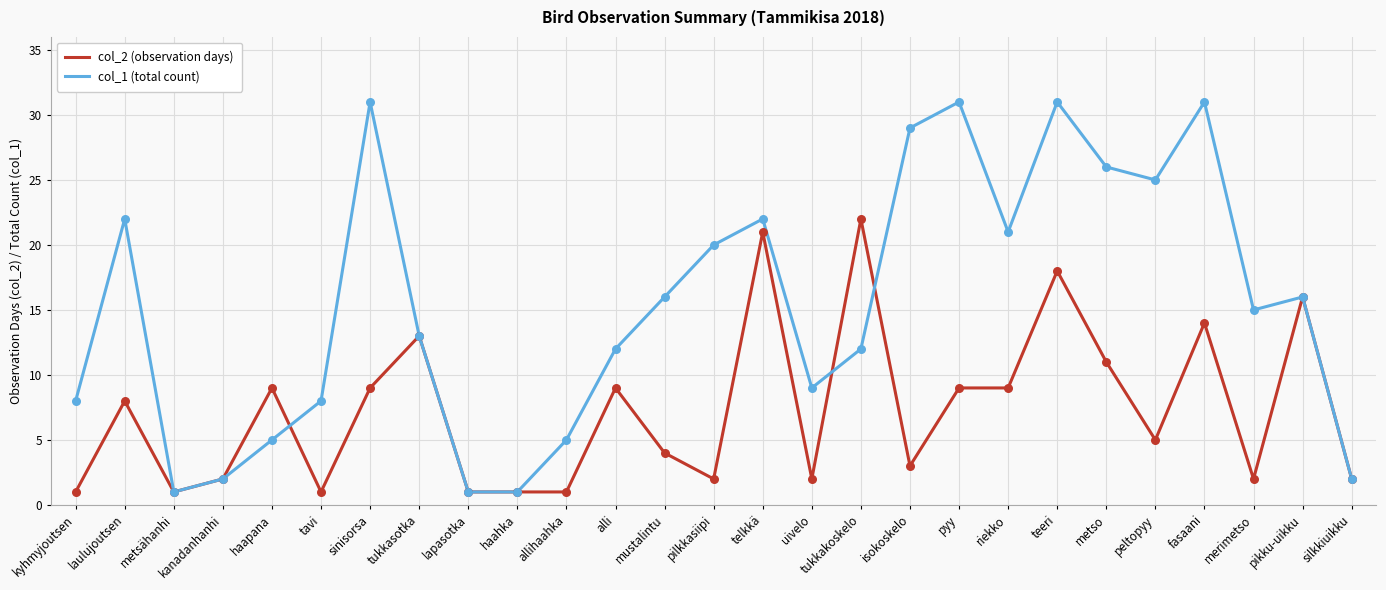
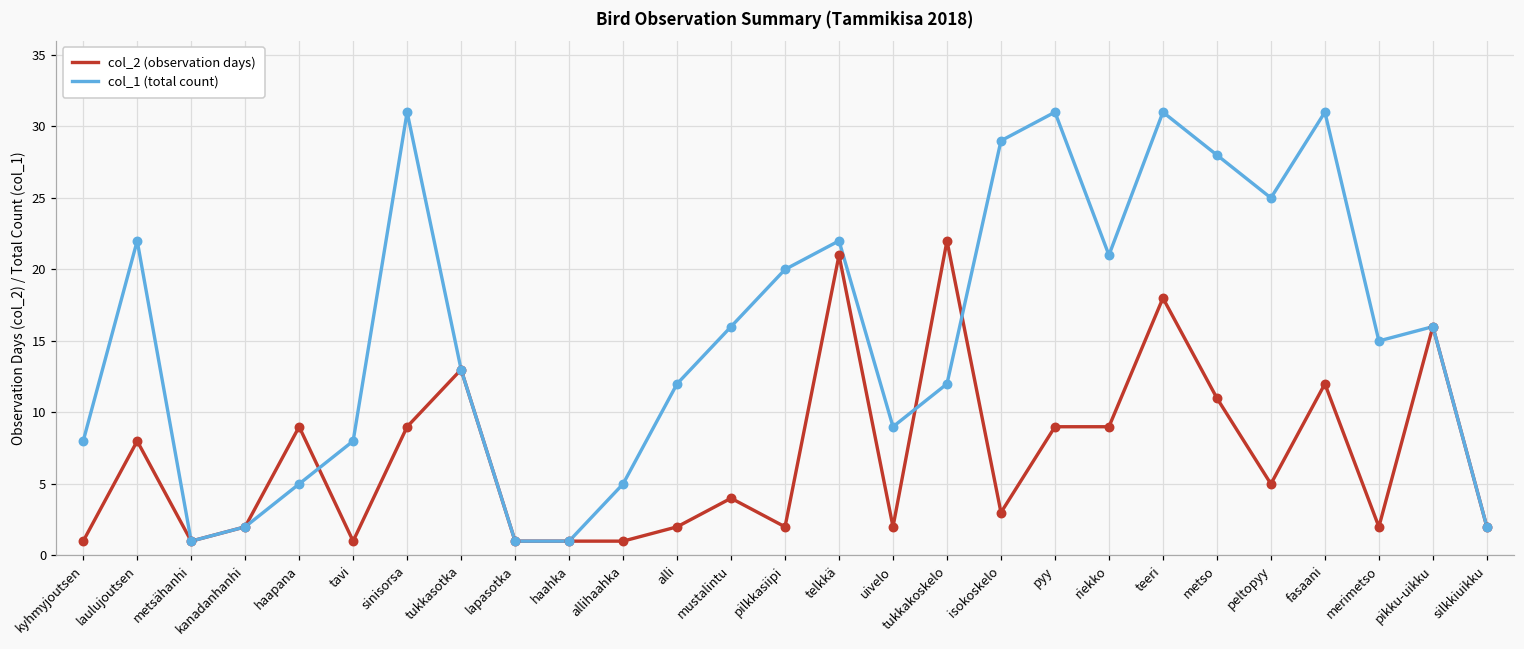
  {
    "col_2 (observation days)": {
      "kyhmyjoutsen": 1,
      "laulujoutsen": 8,
      "haapana": 9,
      "tavi": 1,
      "sinisorsa": 9,
      "allihaahka": 1,
-     "alli": 9,
+     "alli": 2,
      "mustalintu": 4,
      "pilkkasiipi": 2,
      "telkkä": 21,
      "uivelo": 2,
      "tukkakoskelo": 22,
      "isokoskelo": 3,
      "pyy": 9,
      "riekko": 9,
      "teeri": 18,
      "metso": 11,
      "peltopyy": 5,
-     "fasaani": 14,
+     "fasaani": 12,
      "merimetso": 2
    },
    "col_1 (total count)": {
      "kyhmyjoutsen": 8,
      "laulujoutsen": 22,
      "haapana": 5,
      "tavi": 8,
      "sinisorsa": 31,
      "allihaahka": 5,
      "alli": 12,
      "mustalintu": 16,
      "pilkkasiipi": 20,
      "telkkä": 22,
      "uivelo": 9,
      "tukkakoskelo": 12,
      "isokoskelo": 29,
      "pyy": 31,
      "riekko": 21,
      "teeri": 31,
-     "metso": 26,
+     "metso": 28,
      "peltopyy": 25,
      "fasaani": 31,
      "merimetso": 15
    }
  }
